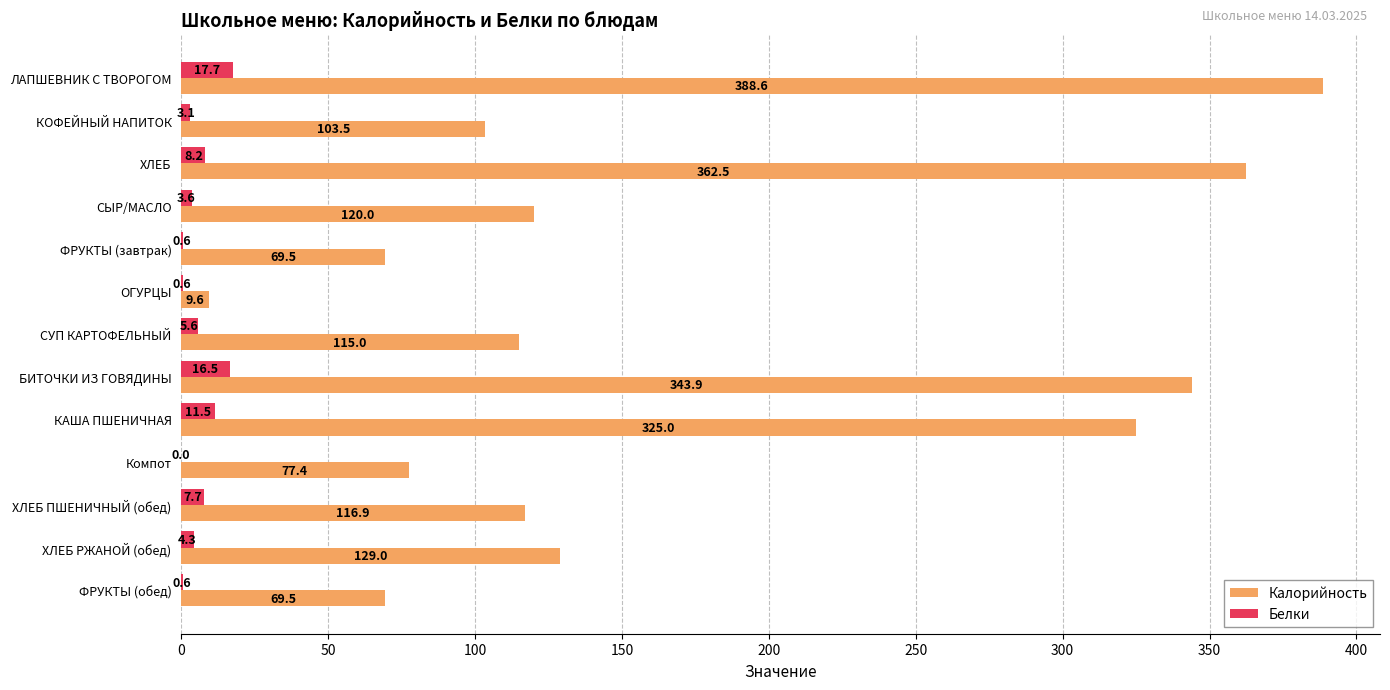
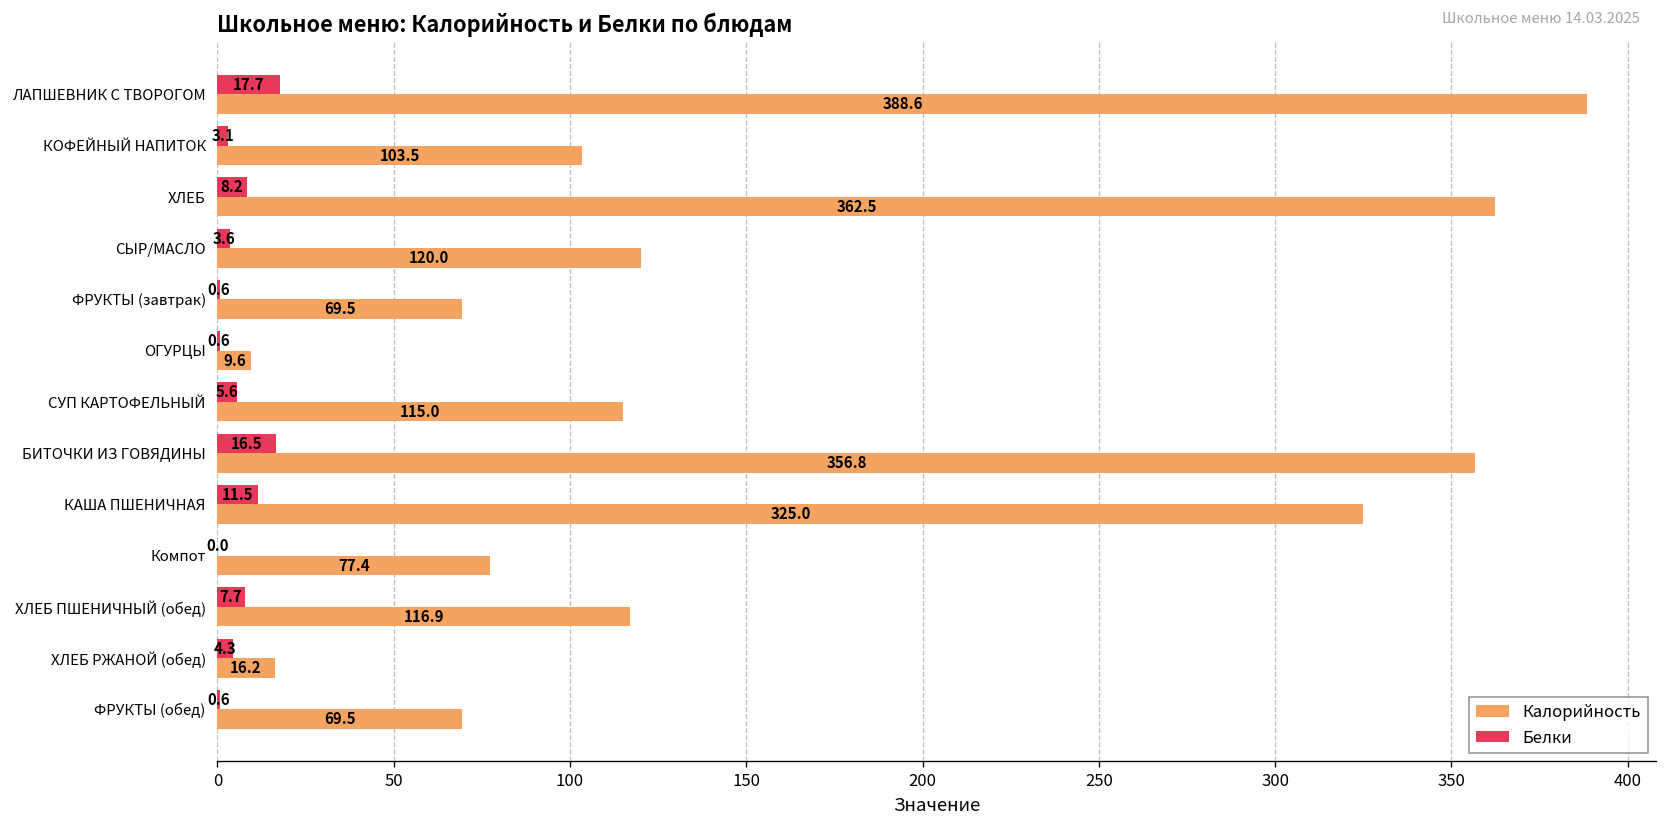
  {
    "Калорийность": {
      "ЛАПШЕВНИК С ТВОРОГОМ": 388.6,
      "КОФЕЙНЫЙ НАПИТОК": 103.5,
      "ХЛЕБ": 362.5,
      "СЫР/МАСЛО": 120.0,
      "ФРУКТЫ (завтрак)": 69.5,
      "ОГУРЦЫ": 9.6,
      "СУП КАРТОФЕЛЬНЫЙ": 115.0,
-     "БИТОЧКИ ИЗ ГОВЯДИНЫ": 343.9,
+     "БИТОЧКИ ИЗ ГОВЯДИНЫ": 356.8,
      "КАША ПШЕНИЧНАЯ": 325.0,
      "Компот": 77.4,
      "ХЛЕБ ПШЕНИЧНЫЙ (обед)": 116.9,
-     "ХЛЕБ РЖАНОЙ (обед)": 129.0,
+     "ХЛЕБ РЖАНОЙ (обед)": 16.2,
      "ФРУКТЫ (обед)": 69.5
    },
    "Белки": {
      "ЛАПШЕВНИК С ТВОРОГОМ": 17.7,
      "КОФЕЙНЫЙ НАПИТОК": 3.1,
      "ХЛЕБ": 8.2,
      "СЫР/МАСЛО": 3.6,
      "ФРУКТЫ (завтрак)": 0.6,
      "ОГУРЦЫ": 0.6,
      "СУП КАРТОФЕЛЬНЫЙ": 5.6,
      "БИТОЧКИ ИЗ ГОВЯДИНЫ": 16.5,
      "КАША ПШЕНИЧНАЯ": 11.5,
      "Компот": 0.0,
      "ХЛЕБ ПШЕНИЧНЫЙ (обед)": 7.7,
      "ХЛЕБ РЖАНОЙ (обед)": 4.3,
      "ФРУКТЫ (обед)": 0.6
    }
  }
